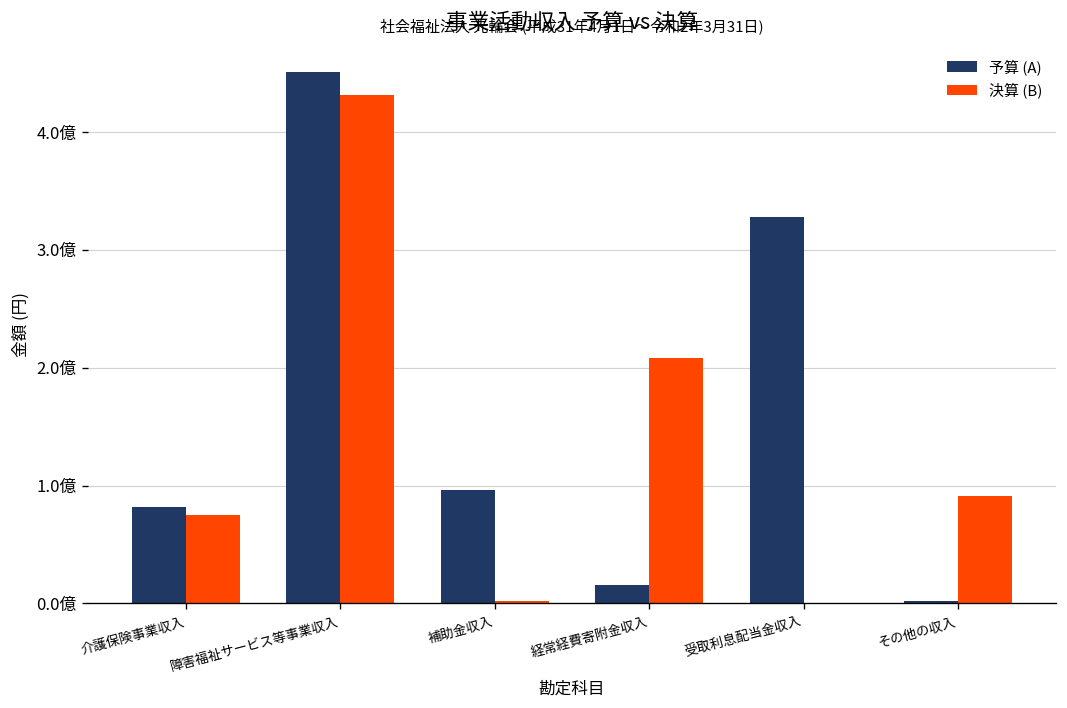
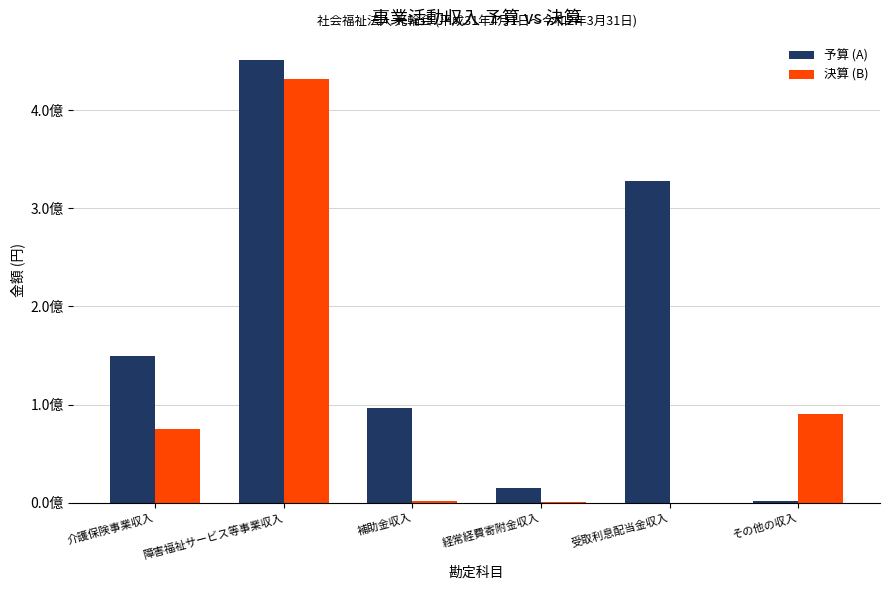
  {
    "予算 (A)": {
-     "介護保険事業収入": "0.8億",
+     "介護保険事業収入": "1.5億",
      "障害福祉サービス等事業収入": "4.5億",
      "補助金収入": "1.0億",
      "経常経費寄附金収入": "0.2億",
      "受取利息配当金収入": "3.3億"
    },
    "決算 (B)": {
      "介護保険事業収入": "0.8億",
      "障害福祉サービス等事業収入": "4.3億",
-     "経常経費寄附金収入": "2.1億",
+     "経常経費寄附金収入": "0.0億",
      "その他の収入": "0.9億"
    }
  }
